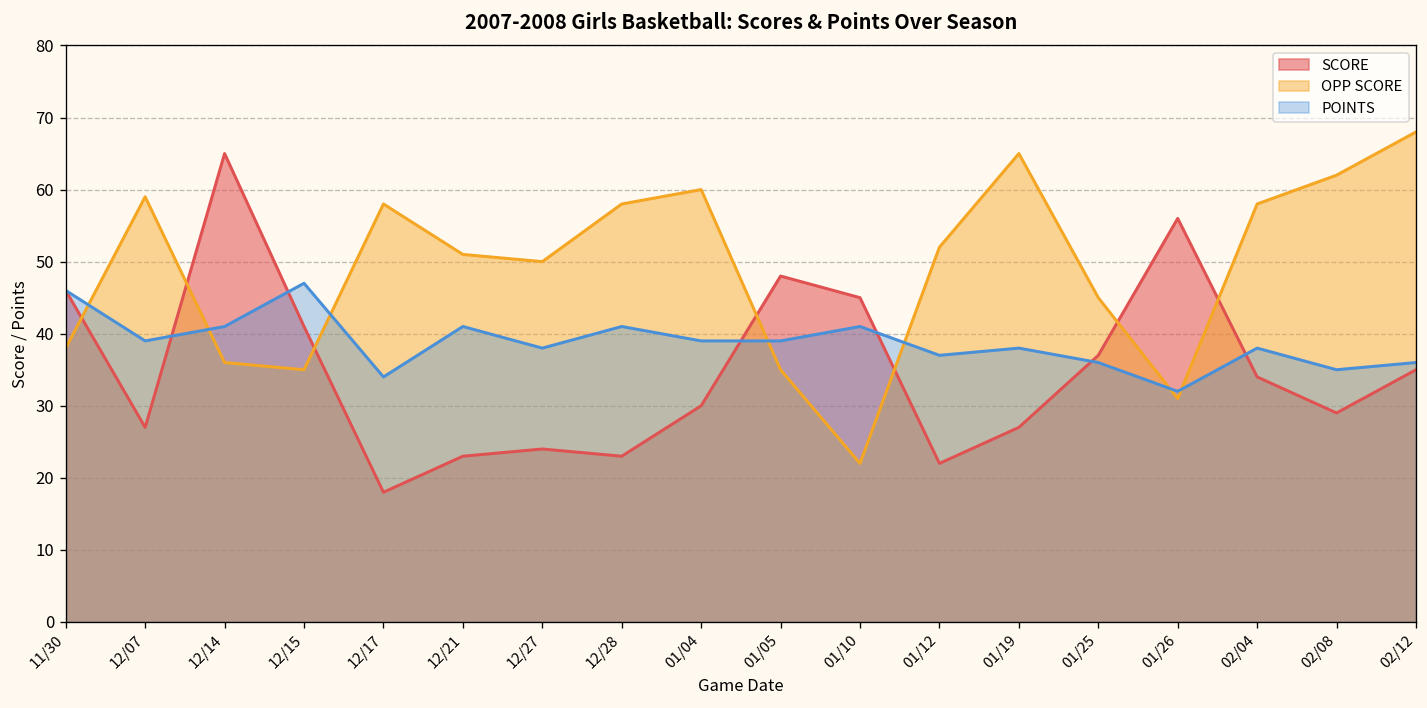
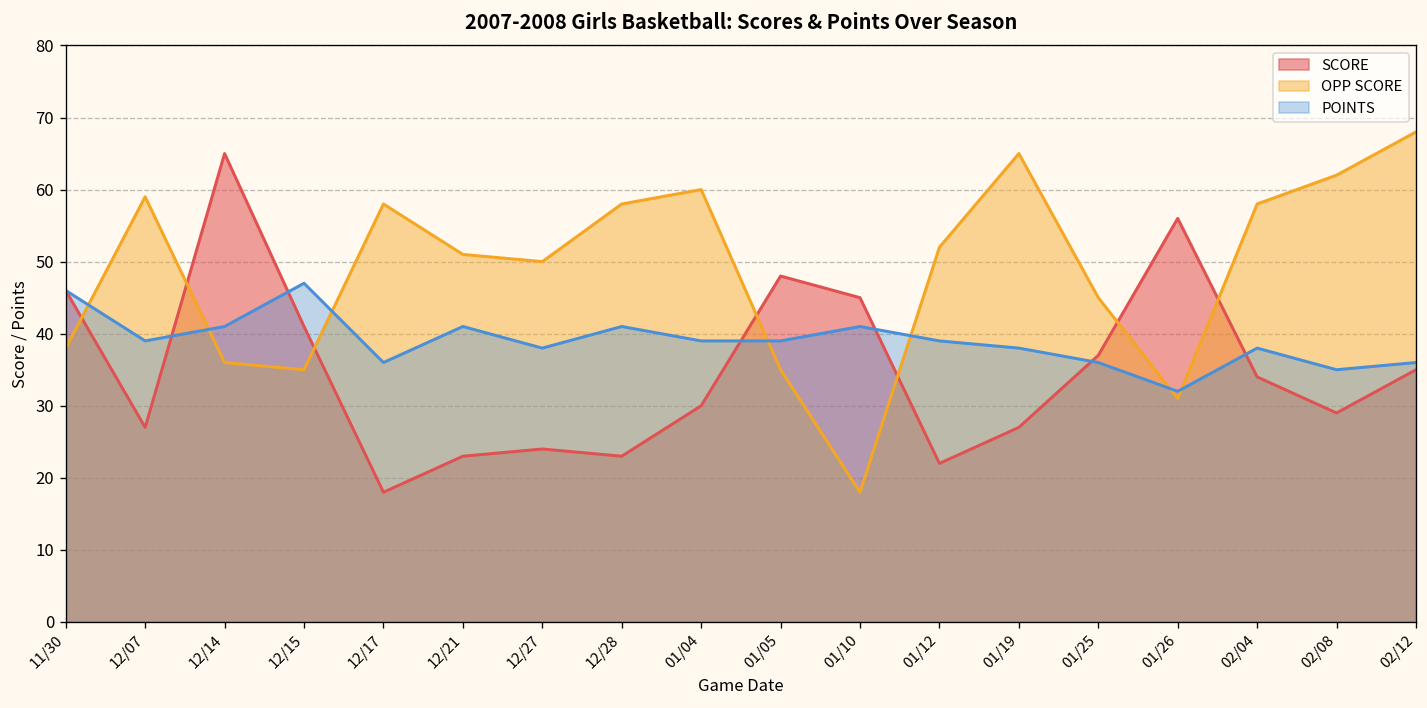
  {
    "SCORE": {
      "12/07": 27,
      "12/14": 65,
      "12/15": 41,
      "12/17": 18,
      "12/21": 23,
      "12/27": 24,
      "12/28": 23,
      "01/04": 30,
      "01/05": 48,
      "01/10": 45,
      "01/12": 22,
      "01/19": 27,
      "01/25": 37,
      "01/26": 56,
      "02/04": 34,
      "02/08": 29,
      "02/12": 35
    },
    "OPP SCORE": {
      "11/30": 38,
      "12/07": 59,
      "12/14": 36,
      "12/15": 35,
      "12/17": 58,
      "12/21": 51,
      "12/27": 50,
      "12/28": 58,
      "01/04": 60,
      "01/05": 35,
-     "01/10": 22,
+     "01/10": 18,
      "01/12": 52,
      "01/19": 65,
      "01/25": 45,
      "01/26": 31,
      "02/04": 58,
      "02/08": 62,
      "02/12": 68
    },
    "POINTS": {
      "12/07": 39,
      "12/14": 41,
      "12/15": 47,
-     "12/17": 34,
+     "12/17": 36,
      "12/21": 41,
      "12/27": 38,
      "12/28": 41,
      "01/04": 39,
      "01/05": 39,
      "01/10": 41,
-     "01/12": 37,
+     "01/12": 39,
      "01/19": 38,
      "01/25": 36,
      "01/26": 32,
      "02/04": 38,
      "02/08": 35,
      "02/12": 36
    }
  }
